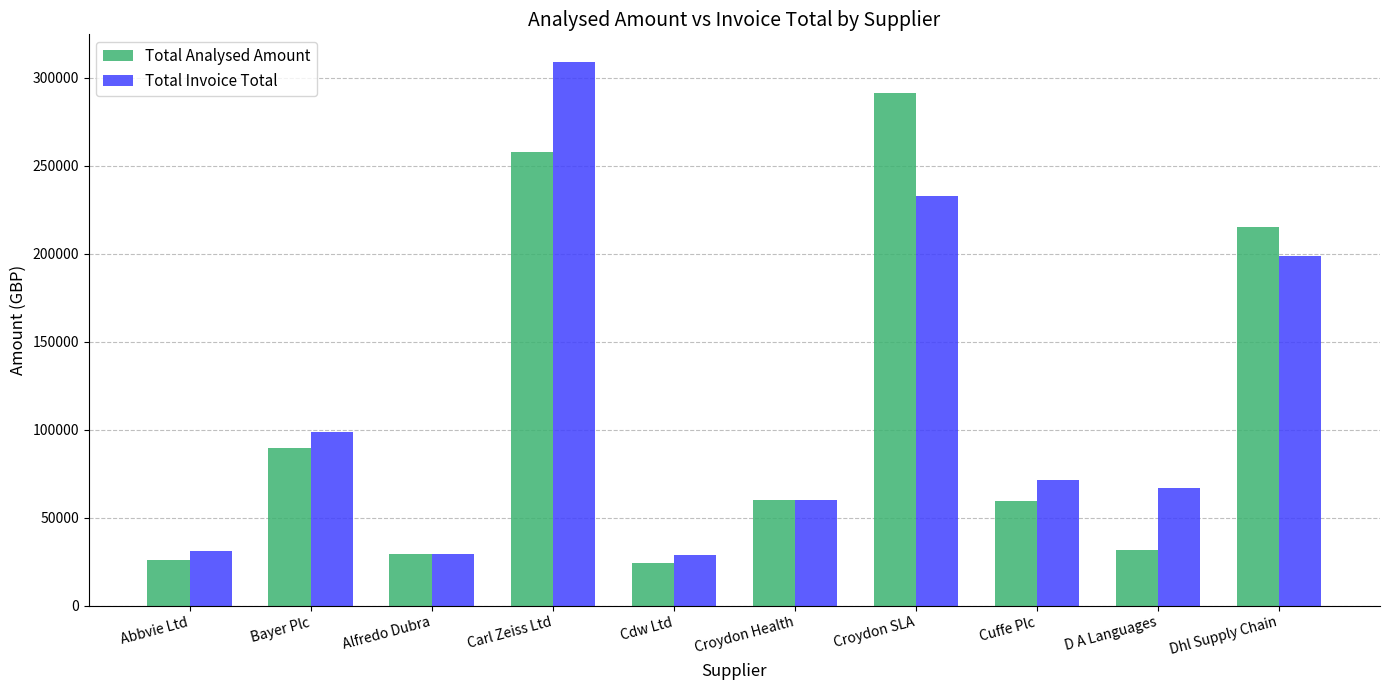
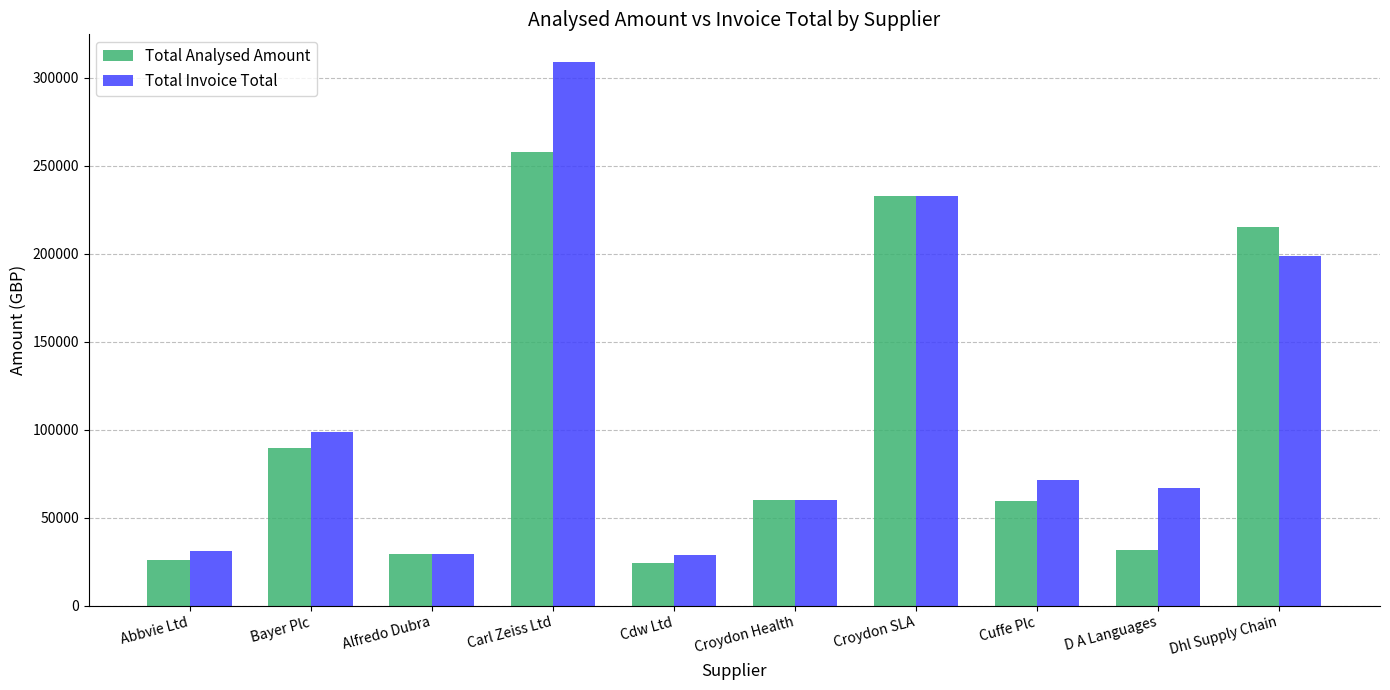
  {
    "Total Analysed Amount": {
      "Abbvie Ltd": 26000,
      "Bayer Plc": 89000,
      "Alfredo Dubra": 29000,
      "Carl Zeiss Ltd": 258000,
      "Cdw Ltd": 24000,
      "Croydon Health": 60000,
-     "Croydon SLA": 291000,
+     "Croydon SLA": 233000,
      "Cuffe Plc": 60000,
      "D A Languages": 32000,
      "Dhl Supply Chain": 215000
    },
    "Total Invoice Total": {
      "Abbvie Ltd": 31000,
      "Bayer Plc": 99000,
      "Alfredo Dubra": 29000,
      "Carl Zeiss Ltd": 309000,
      "Cdw Ltd": 29000,
      "Croydon Health": 60000,
      "Croydon SLA": 233000,
      "Cuffe Plc": 71000,
      "D A Languages": 67000,
      "Dhl Supply Chain": 199000
    }
  }
